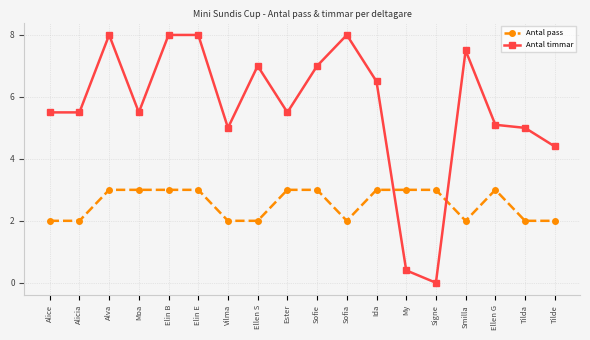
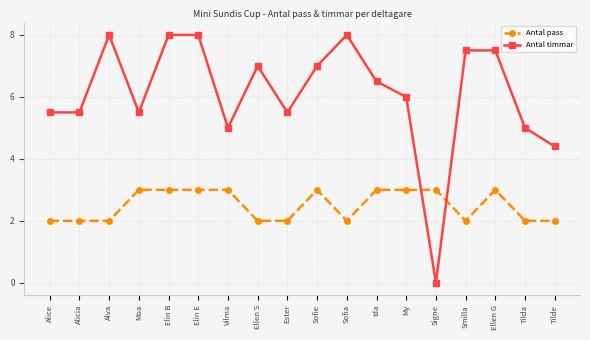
  {
    "Antal pass": {
      "Alice": 2,
      "Alicia": 2,
-     "Alva": 3,
+     "Alva": 2,
      "Moa": 3,
      "Elin B": 3,
      "Elin E": 3,
-     "Vilma": 2,
+     "Vilma": 3,
      "Ellen S": 2,
-     "Ester": 3,
+     "Ester": 2,
      "Sofie": 3,
      "Sofia": 2,
      "Ida": 3,
      "My": 3,
      "Signe": 3,
      "Smilla": 2,
      "Ellen G": 3,
      "Tilda": 2,
      "Tilde": 2
    },
    "Antal timmar": {
      "Alice": 5.5,
      "Alicia": 5.5,
      "Alva": 8.0,
      "Moa": 5.5,
      "Elin B": 8.0,
      "Elin E": 8.0,
      "Vilma": 5.0,
      "Ellen S": 7.0,
      "Ester": 5.5,
      "Sofie": 7.0,
      "Sofia": 8.0,
      "Ida": 6.5,
-     "My": 0.4,
+     "My": 6.0,
      "Signe": 0.0,
      "Smilla": 7.5,
-     "Ellen G": 5.1,
+     "Ellen G": 7.5,
      "Tilda": 5.0,
      "Tilde": 4.4
    }
  }
